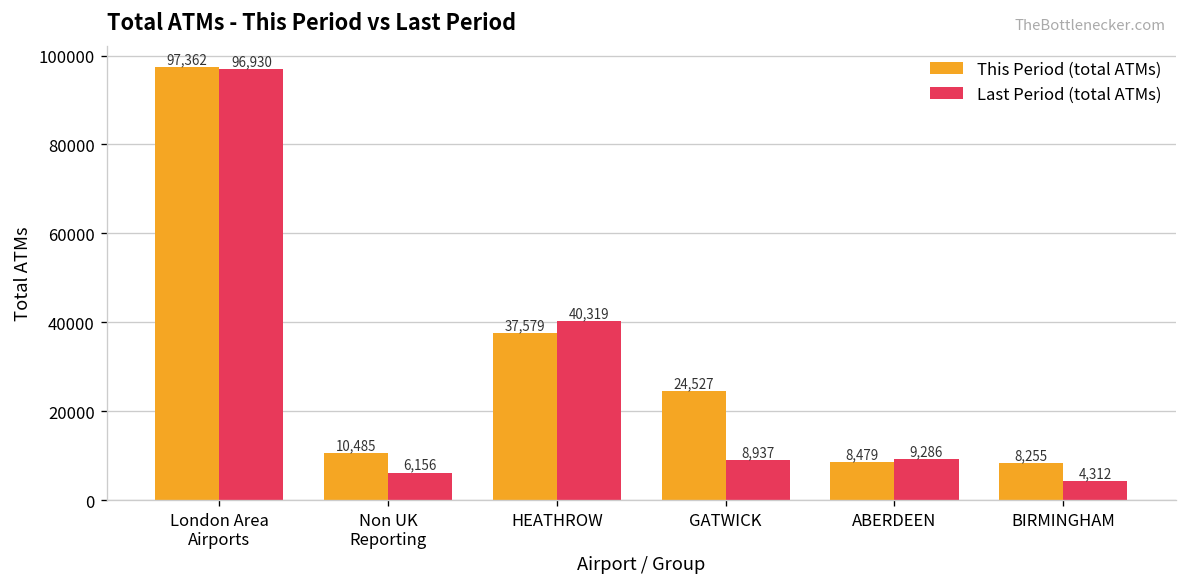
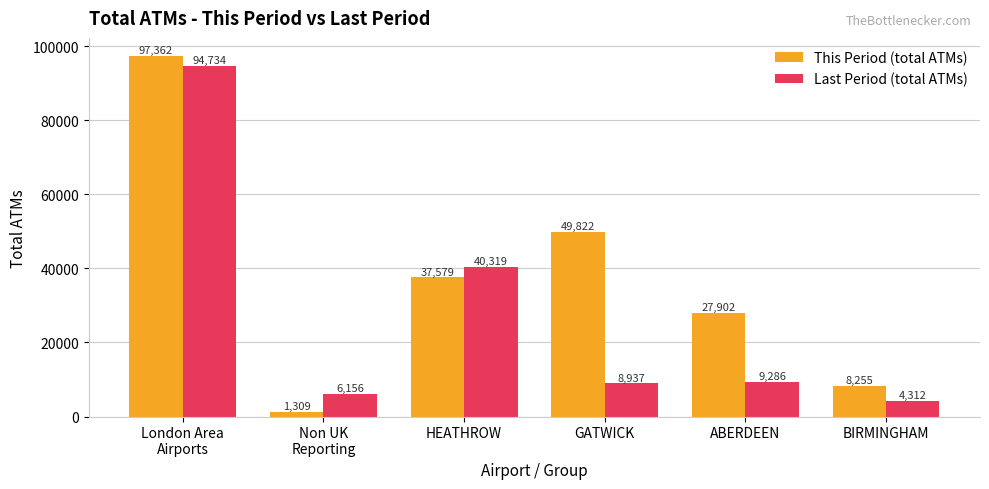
  {
    "This Period (total ATMs)": {
      "London Area Airports": "97,362",
-     "Non UK Reporting": "10,485",
+     "Non UK Reporting": "1,309",
      "HEATHROW": "37,579",
-     "GATWICK": "24,527",
-     "ABERDEEN": "8,479",
+     "GATWICK": "49,822",
+     "ABERDEEN": "27,902",
      "BIRMINGHAM": "8,255"
    },
    "Last Period (total ATMs)": {
-     "London Area Airports": "96,930",
+     "London Area Airports": "94,734",
      "Non UK Reporting": "6,156",
      "HEATHROW": "40,319",
      "GATWICK": "8,937",
      "ABERDEEN": "9,286",
      "BIRMINGHAM": "4,312"
    }
  }
